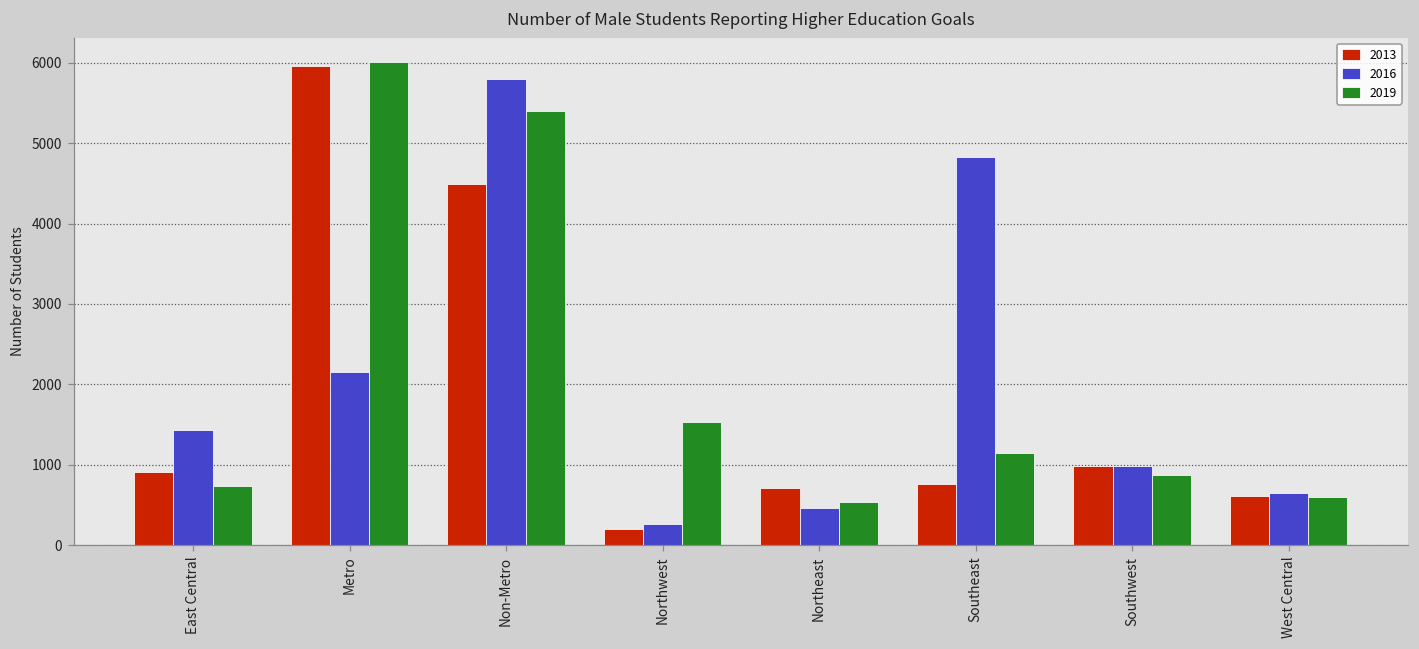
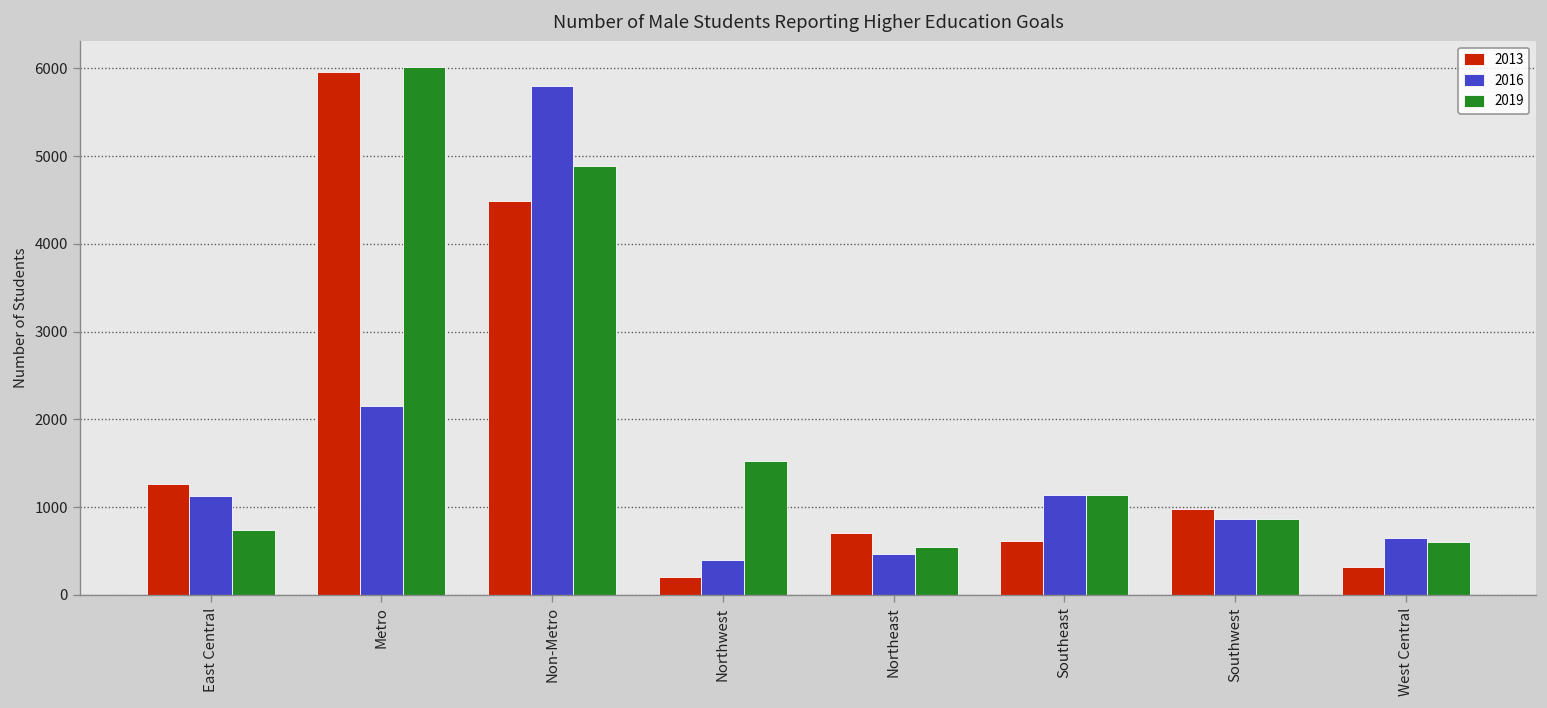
  {
    "2013": {
-     "East Central": 900,
+     "East Central": 1300,
      "Metro": 6000,
      "Non-Metro": 4500,
      "Northwest": 200,
      "Northeast": 700,
-     "Southeast": 800,
+     "Southeast": 600,
      "Southwest": 1000,
-     "West Central": 600
+     "West Central": 300
    },
    "2016": {
-     "East Central": 1400,
+     "East Central": 1100,
      "Metro": 2200,
      "Non-Metro": 5800,
-     "Northwest": 300,
+     "Northwest": 400,
      "Northeast": 500,
-     "Southeast": 4800,
-     "Southwest": 1000,
+     "Southeast": 1100,
+     "Southwest": 900,
      "West Central": 600
    },
    "2019": {
      "East Central": 700,
      "Metro": 6000,
-     "Non-Metro": 5400,
+     "Non-Metro": 4900,
      "Northwest": 1500,
      "Northeast": 500,
      "Southeast": 1100,
      "Southwest": 900,
      "West Central": 600
    }
  }
